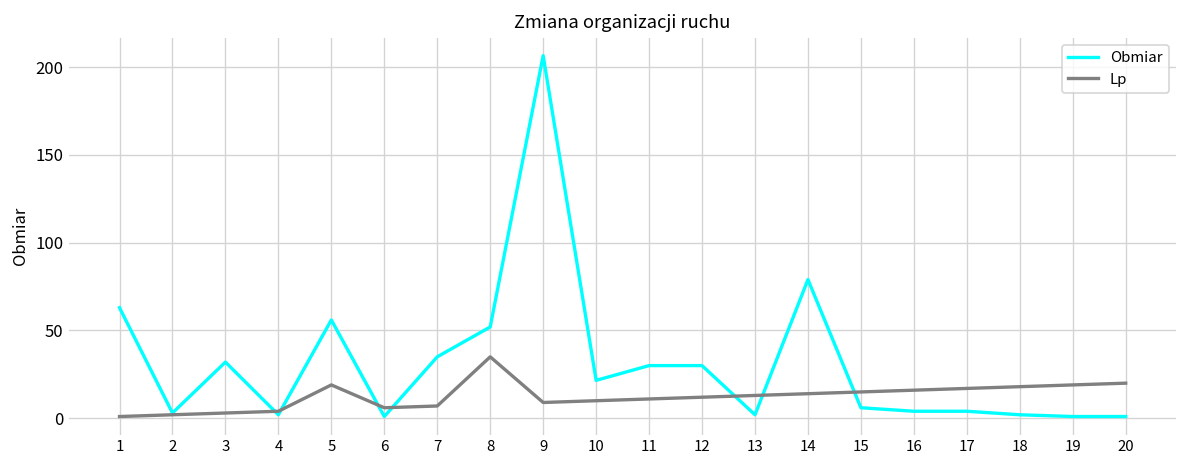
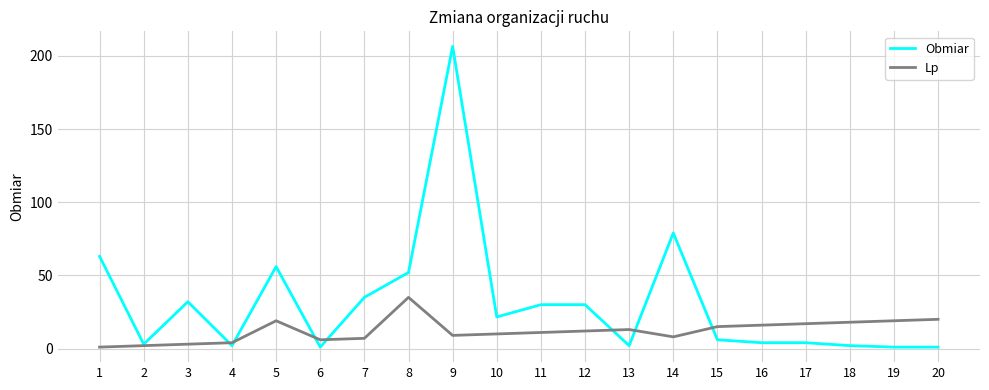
  {
    "Obmiar": {
      "1": 63,
      "3": 32,
      "4": 2,
      "5": 56,
      "6": 1,
      "7": 35,
      "8": 52,
      "9": 207,
      "10": 22,
      "11": 30,
      "12": 30,
      "13": 2,
      "14": 79,
      "15": 6,
      "16": 4,
      "17": 4,
      "18": 2,
      "19": 1,
      "20": 1
    },
    "Lp": {
      "1": 1,
      "3": 3,
      "4": 4,
      "5": 19,
      "6": 6,
      "7": 7,
      "8": 35,
      "9": 9,
      "10": 10,
      "11": 11,
      "12": 12,
      "13": 13,
-     "14": 14,
+     "14": 8,
      "15": 15,
      "16": 16,
      "17": 17,
      "18": 18,
      "19": 19,
      "20": 20
    }
  }
